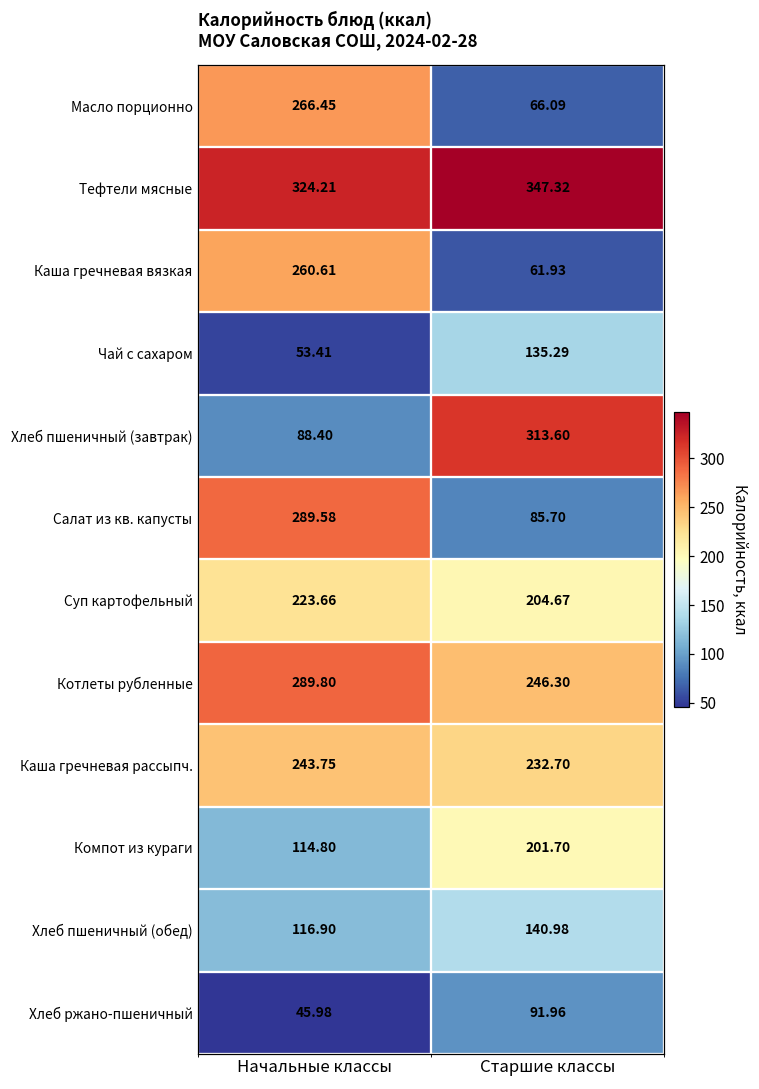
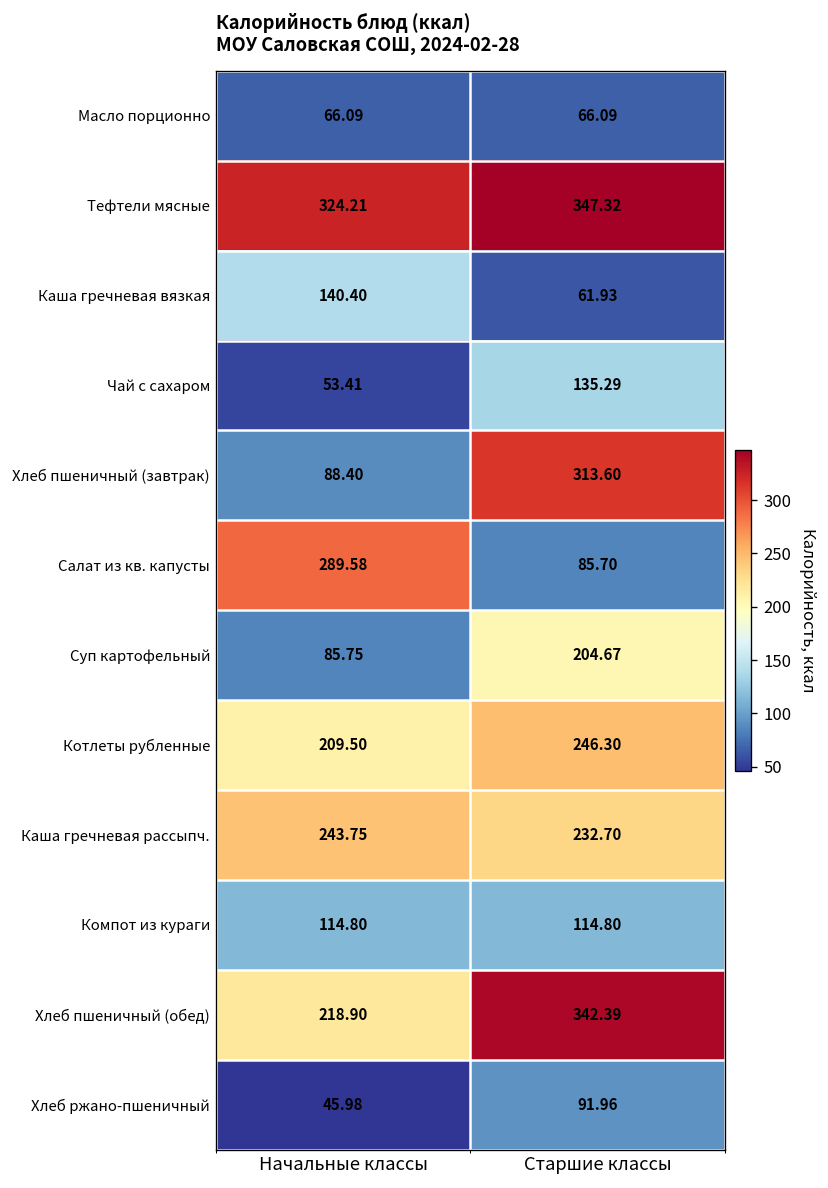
  {
    "Масло порционно": {
-     "Начальные классы": 266.45,
+     "Начальные классы": 66.09,
      "Старшие классы": 66.09
    },
    "Тефтели мясные": {
      "Начальные классы": 324.21,
      "Старшие классы": 347.32
    },
    "Каша гречневая вязкая": {
-     "Начальные классы": 260.61,
+     "Начальные классы": 140.40,
      "Старшие классы": 61.93
    },
    "Чай с сахаром": {
      "Начальные классы": 53.41,
      "Старшие классы": 135.29
    },
    "Хлеб пшеничный (завтрак)": {
      "Начальные классы": 88.40,
      "Старшие классы": 313.60
    },
    "Салат из кв. капусты": {
      "Начальные классы": 289.58,
      "Старшие классы": 85.70
    },
    "Суп картофельный": {
-     "Начальные классы": 223.66,
+     "Начальные классы": 85.75,
      "Старшие классы": 204.67
    },
    "Котлеты рубленные": {
-     "Начальные классы": 289.80,
+     "Начальные классы": 209.50,
      "Старшие классы": 246.30
    },
    "Каша гречневая рассыпч.": {
      "Начальные классы": 243.75,
      "Старшие классы": 232.70
    },
    "Компот из кураги": {
      "Начальные классы": 114.80,
-     "Старшие классы": 201.70
+     "Старшие классы": 114.80
    },
    "Хлеб пшеничный (обед)": {
-     "Начальные классы": 116.90,
-     "Старшие классы": 140.98
+     "Начальные классы": 218.90,
+     "Старшие классы": 342.39
    },
    "Хлеб ржано-пшеничный": {
      "Начальные классы": 45.98,
      "Старшие классы": 91.96
    }
  }
